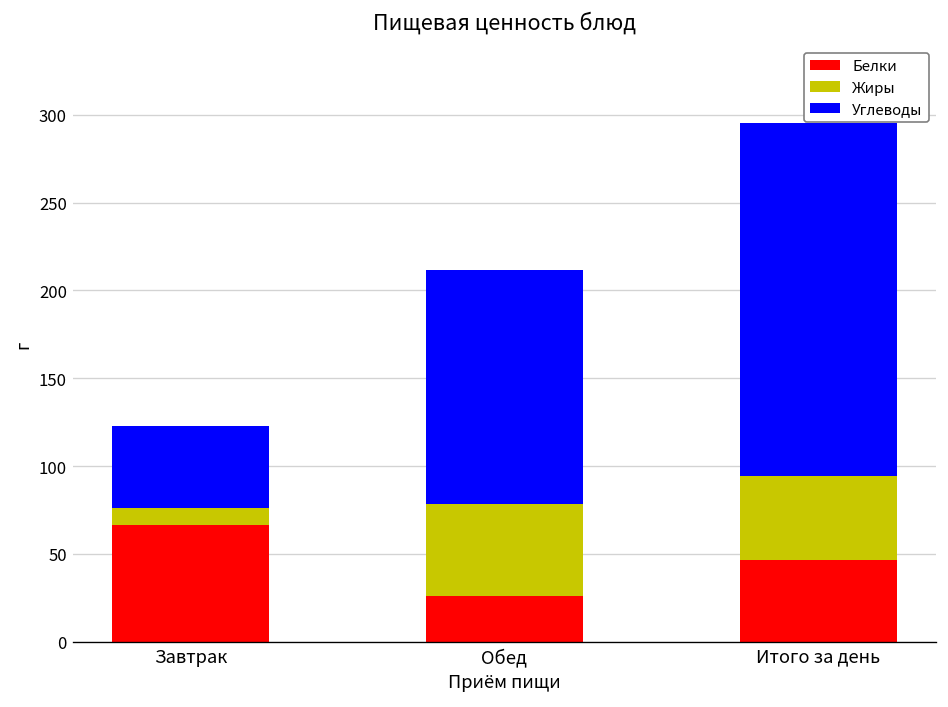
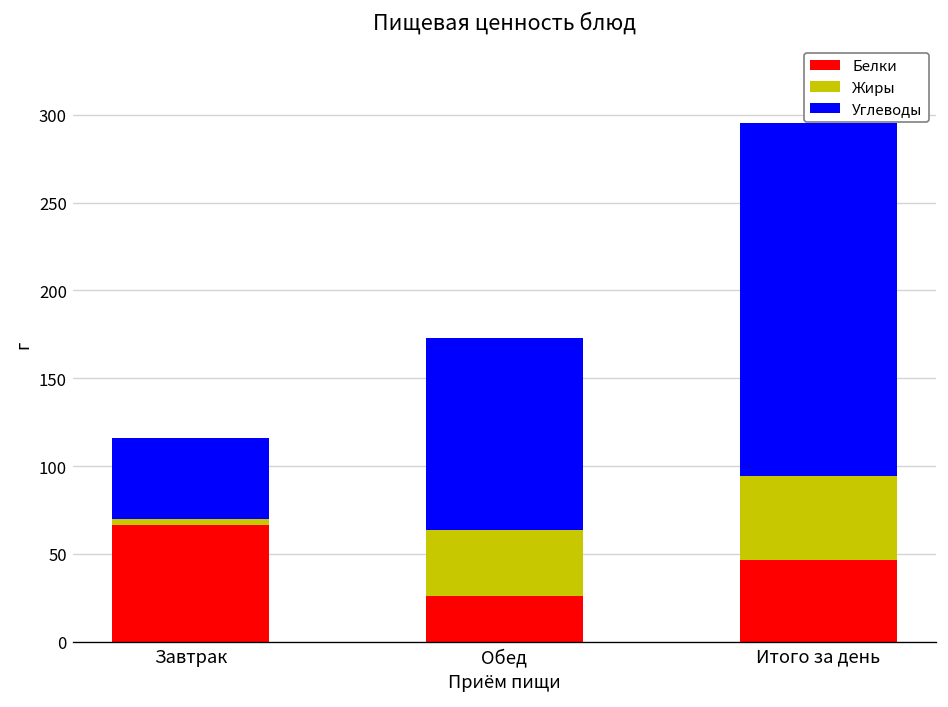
  {
    "Белки": {
      "Завтрак": 66,
      "Обед": 26,
      "Итого за день": 46
    },
    "Жиры": {
-     "Завтрак": 10,
-     "Обед": 53,
+     "Завтрак": 4,
+     "Обед": 38,
      "Итого за день": 48
    },
    "Углеводы": {
      "Завтрак": 46,
-     "Обед": 133
+     "Обед": 110
    }
  }
